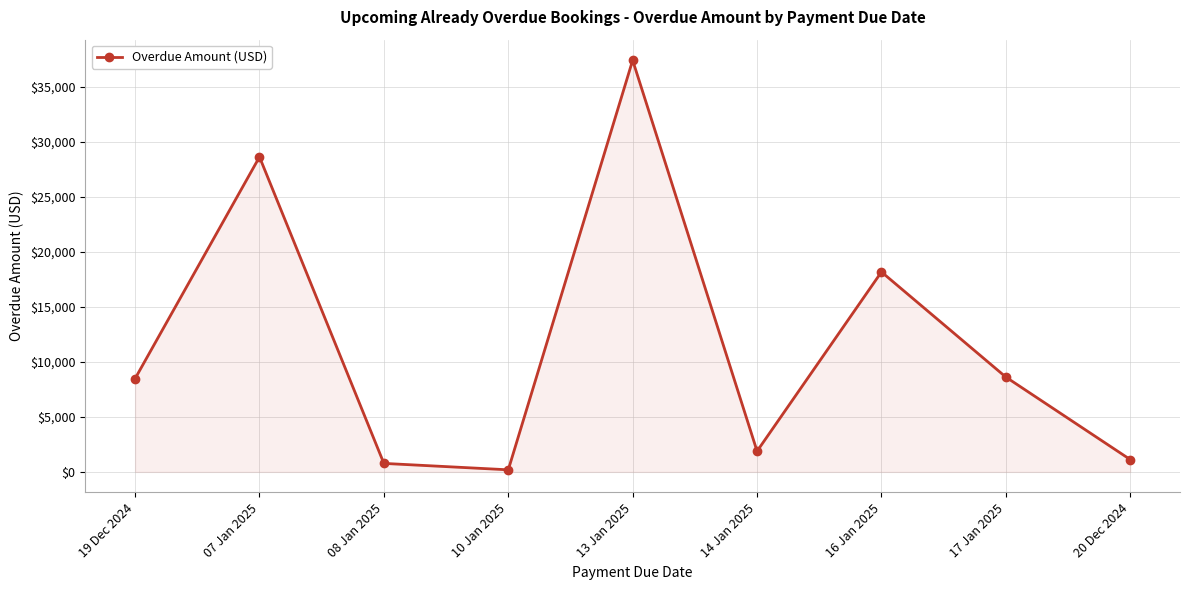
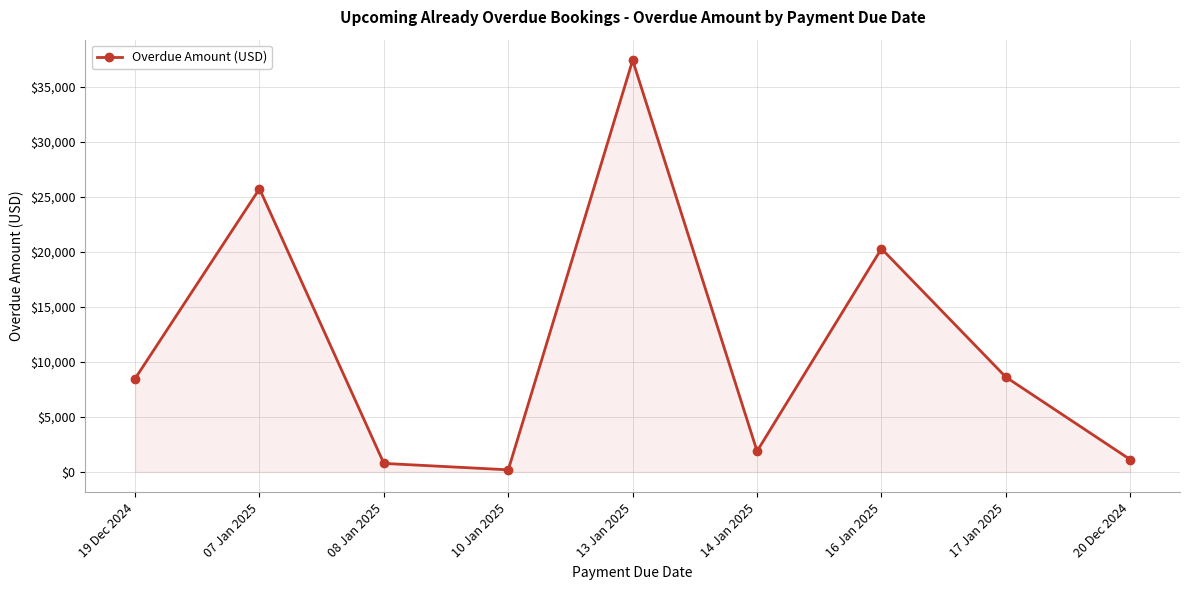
  {
    "19 Dec 2024": "$8,500",
-   "07 Jan 2025": "$28,600",
+   "07 Jan 2025": "$25,700",
    "08 Jan 2025": "$800",
    "10 Jan 2025": "$200",
    "13 Jan 2025": "$37,400",
    "14 Jan 2025": "$1,900",
-   "16 Jan 2025": "$18,200",
+   "16 Jan 2025": "$20,300",
    "17 Jan 2025": "$8,600",
    "20 Dec 2024": "$1,100"
  }
